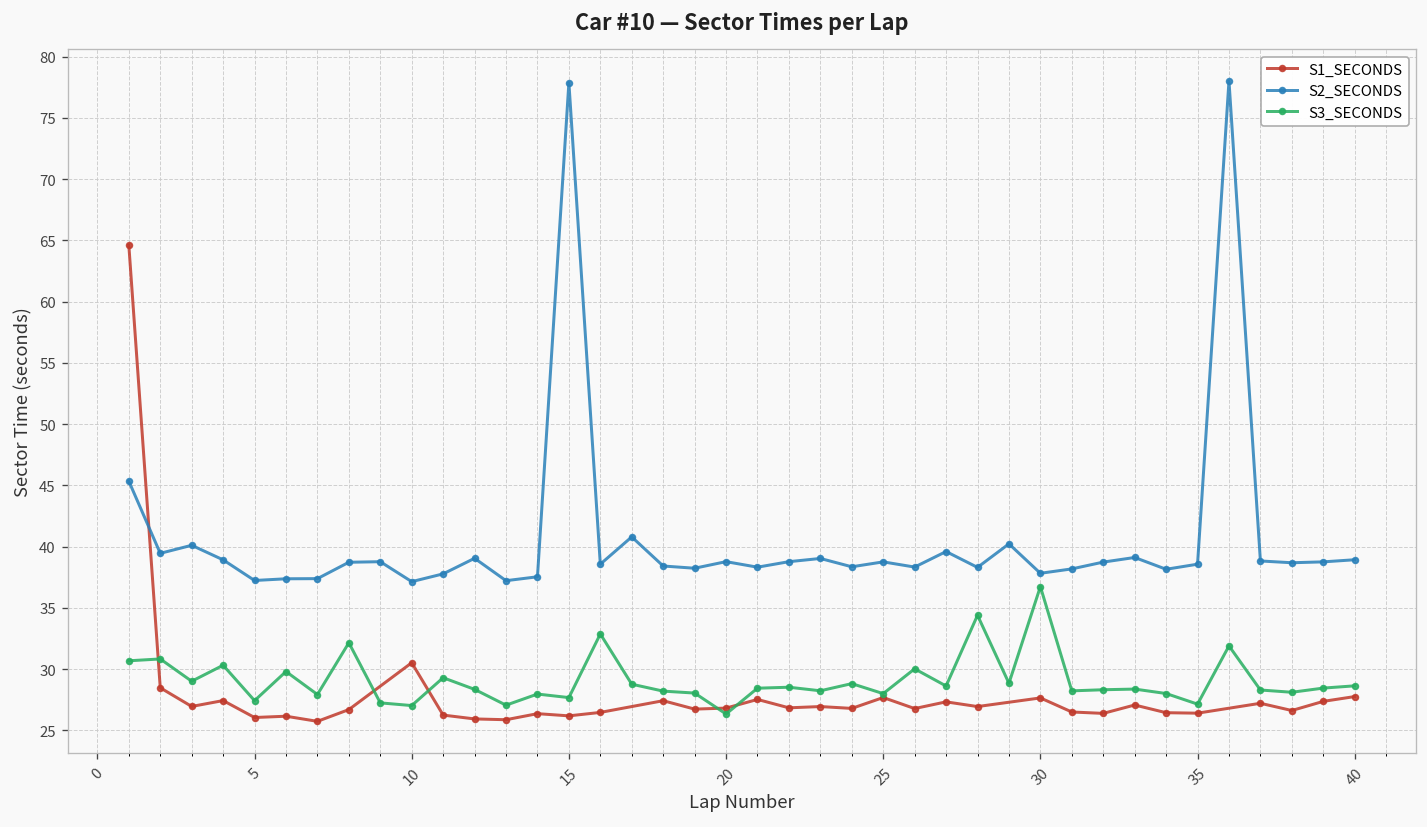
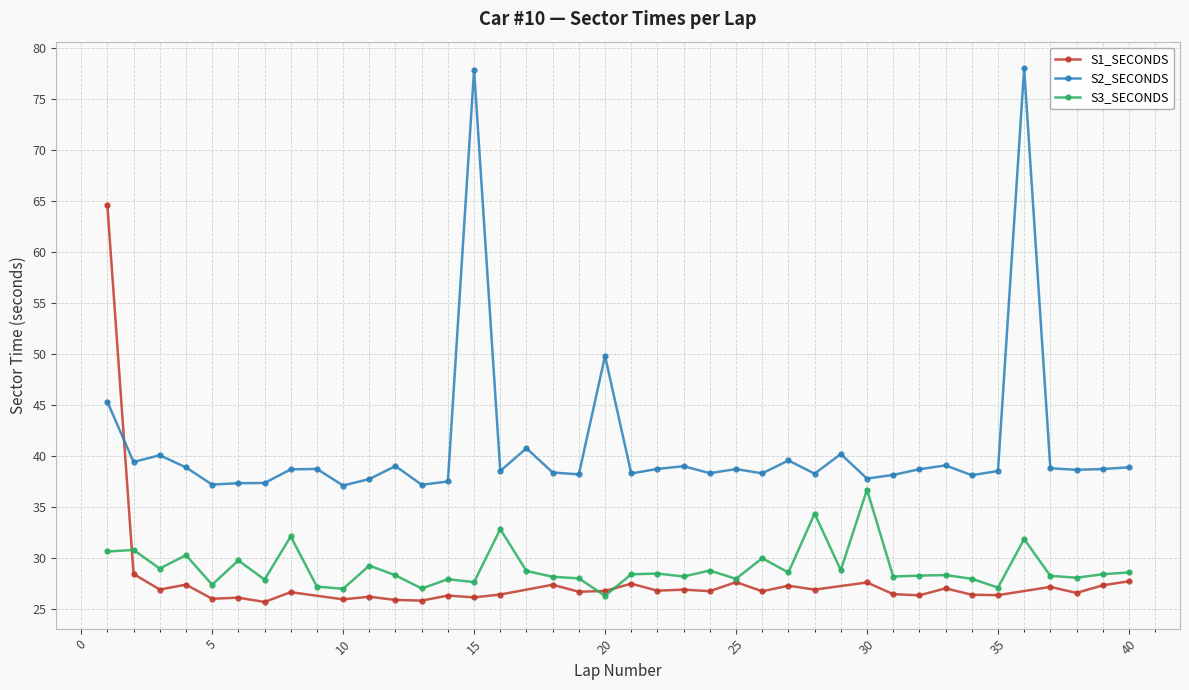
  {
    "S1_SECONDS": {
      "5": 26.0,
-     "10": 30.5,
+     "10": 26.0,
      "15": 26.2,
      "20": 26.8,
      "25": 27.7,
      "30": 27.6,
      "35": 26.4,
      "40": 27.8
    },
    "S2_SECONDS": {
      "5": 37.2,
      "10": 37.1,
      "15": 77.9,
-     "20": 38.8,
+     "20": 49.8,
      "25": 38.7,
      "30": 37.8,
      "35": 38.6,
      "40": 38.9
    },
    "S3_SECONDS": {
      "5": 27.4,
      "10": 27.0,
      "15": 27.7,
      "20": 26.3,
      "25": 28.0,
      "30": 36.7,
      "35": 27.1,
      "40": 28.6
    }
  }
